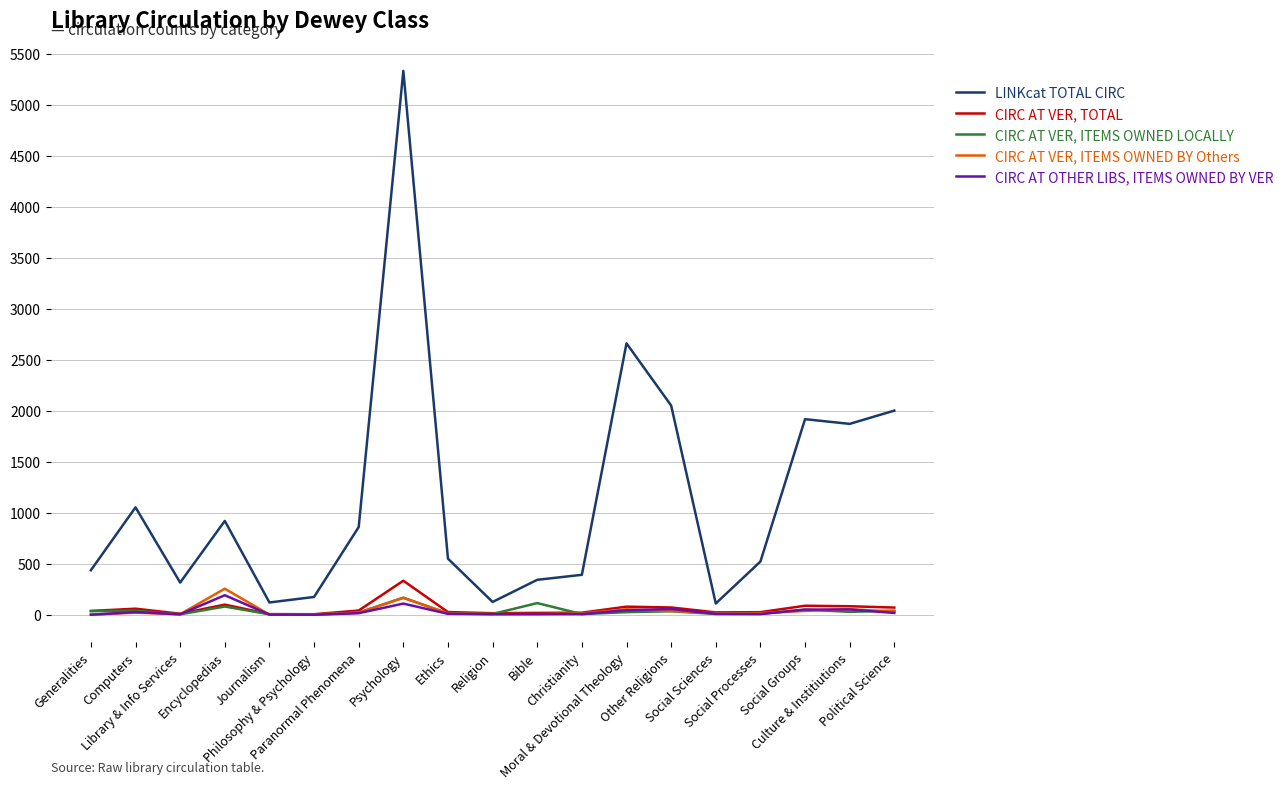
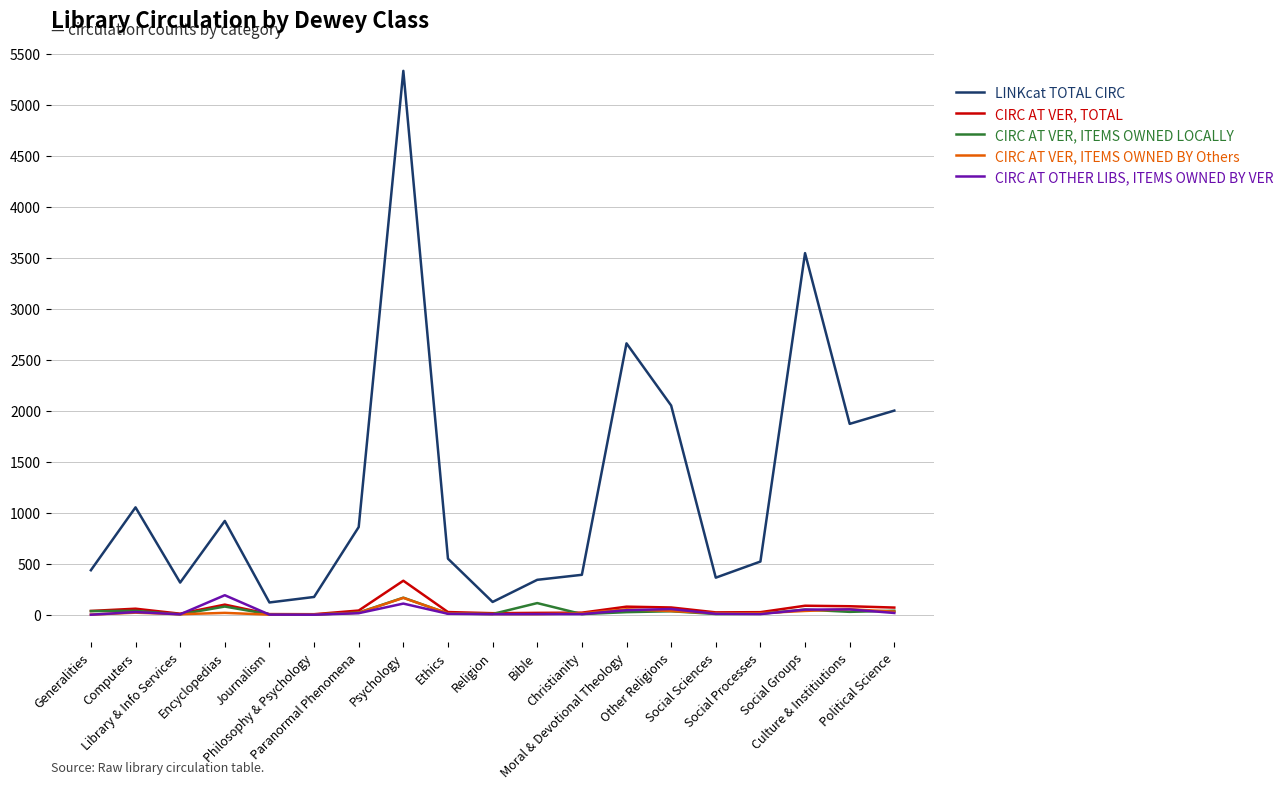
  {
    "LINKcat TOTAL CIRC": {
      "Generalities": 440,
      "Computers": 1050,
      "Library & Info Services": 320,
      "Encyclopedias": 920,
      "Journalism": 120,
      "Philosophy & Psychology": 180,
      "Paranormal Phenomena": 860,
      "Psychology": 5330,
      "Ethics": 550,
      "Religion": 130,
      "Bible": 340,
      "Christianity": 390,
      "Moral & Devotional Theology": 2660,
      "Other Religions": 2050,
-     "Social Sciences": 110,
+     "Social Sciences": 360,
      "Social Processes": 520,
-     "Social Groups": 1920,
+     "Social Groups": 3540,
      "Culture & Institiutions": 1870,
      "Political Science": 2000
    },
    "CIRC AT VER, TOTAL": {
      "Psychology": 330,
      "Moral & Devotional Theology": 80,
      "Social Groups": 90,
      "Culture & Institiutions": 80,
      "Political Science": 70
    },
    "CIRC AT VER, ITEMS OWNED LOCALLY": {
      "Bible": 120
    },
    "CIRC AT VER, ITEMS OWNED BY Others": {
-     "Encyclopedias": 260
+     "Encyclopedias": 20
    },
    "CIRC AT OTHER LIBS, ITEMS OWNED BY VER": {
      "Encyclopedias": 190,
      "Psychology": 110
    }
  }
